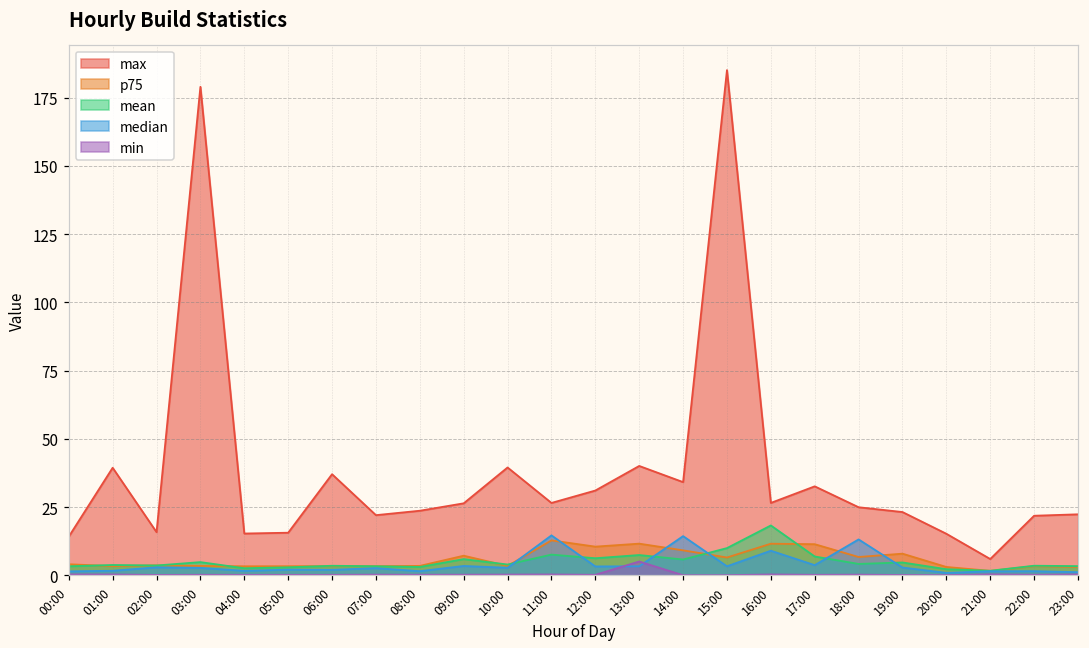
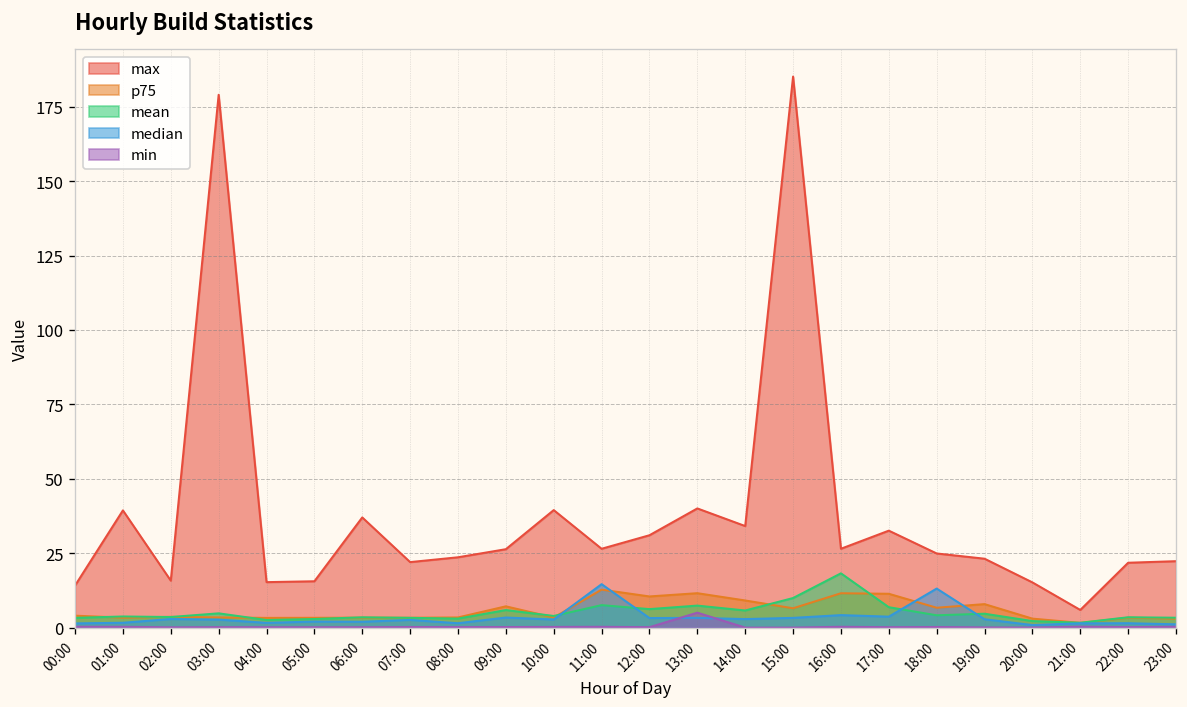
  {
    "mean": {
      "03:00": 5,
      "09:00": 6,
      "11:00": 8,
      "12:00": 6,
      "13:00": 7,
      "14:00": 6,
      "15:00": 10,
      "16:00": 18,
      "17:00": 7,
      "18:00": 4,
      "19:00": 5
    },
    "median": {
      "00:00": 1,
      "01:00": 2,
      "06:00": 2,
      "08:00": 2,
      "09:00": 3,
      "11:00": 15,
      "12:00": 3,
      "13:00": 3,
-     "14:00": 14,
+     "14:00": 3,
      "15:00": 3,
-     "16:00": 9,
+     "16:00": 4,
      "17:00": 4,
      "18:00": 13,
      "19:00": 3,
      "22:00": 2
    },
    "min": {
      "00:00": 0,
      "01:00": 0,
      "02:00": 0,
      "03:00": 0,
      "04:00": 0,
      "05:00": 0,
      "06:00": 0,
      "07:00": 0,
      "08:00": 0,
      "09:00": 0,
      "10:00": 0,
      "11:00": 0,
      "12:00": 0,
      "13:00": 5,
      "14:00": 0,
      "15:00": 0,
      "16:00": 0,
      "17:00": 0,
      "18:00": 0,
      "19:00": 0,
      "21:00": 0,
      "22:00": 0
    }
  }
